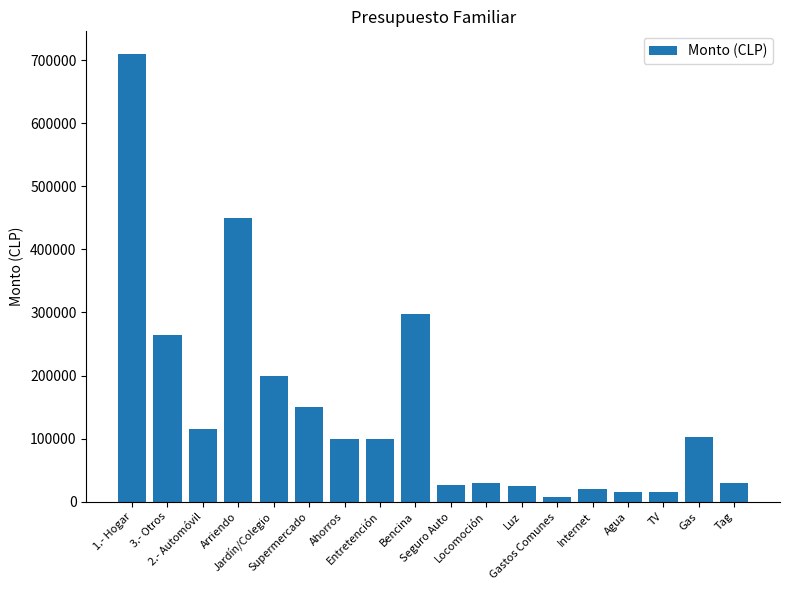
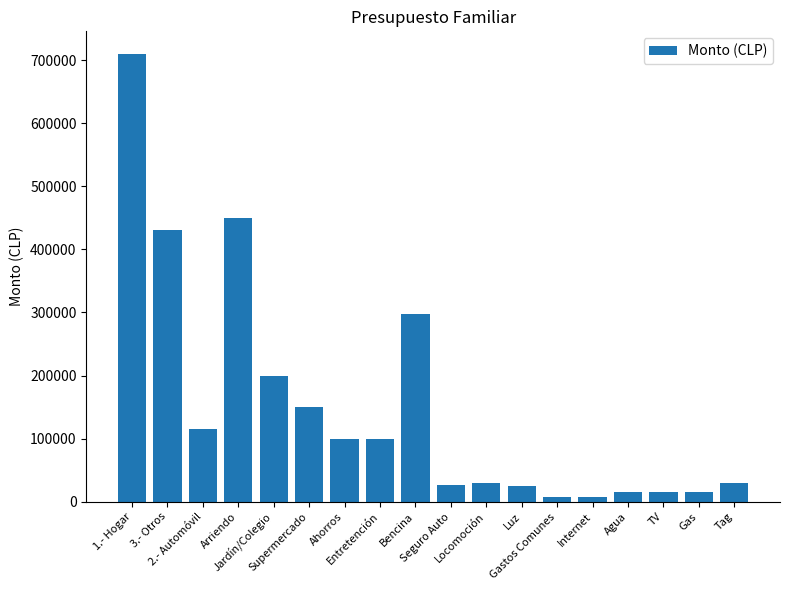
  {
    "1.- Hogar": 710000,
-   "3.- Otros": 260000,
+   "3.- Otros": 430000,
    "2.- Automóvil": 120000,
    "Arriendo": 450000,
    "Jardín/Colegio": 200000,
    "Supermercado": 150000,
    "Ahorros": 100000,
    "Entretención": 100000,
    "Bencina": 300000,
    "Seguro Auto": 30000,
    "Locomoción": 30000,
    "Luz": 30000,
    "Gastos Comunes": 10000,
-   "Internet": 20000,
+   "Internet": 10000,
    "Agua": 20000,
    "TV": 20000,
-   "Gas": 100000,
+   "Gas": 20000,
    "Tag": 30000
  }
